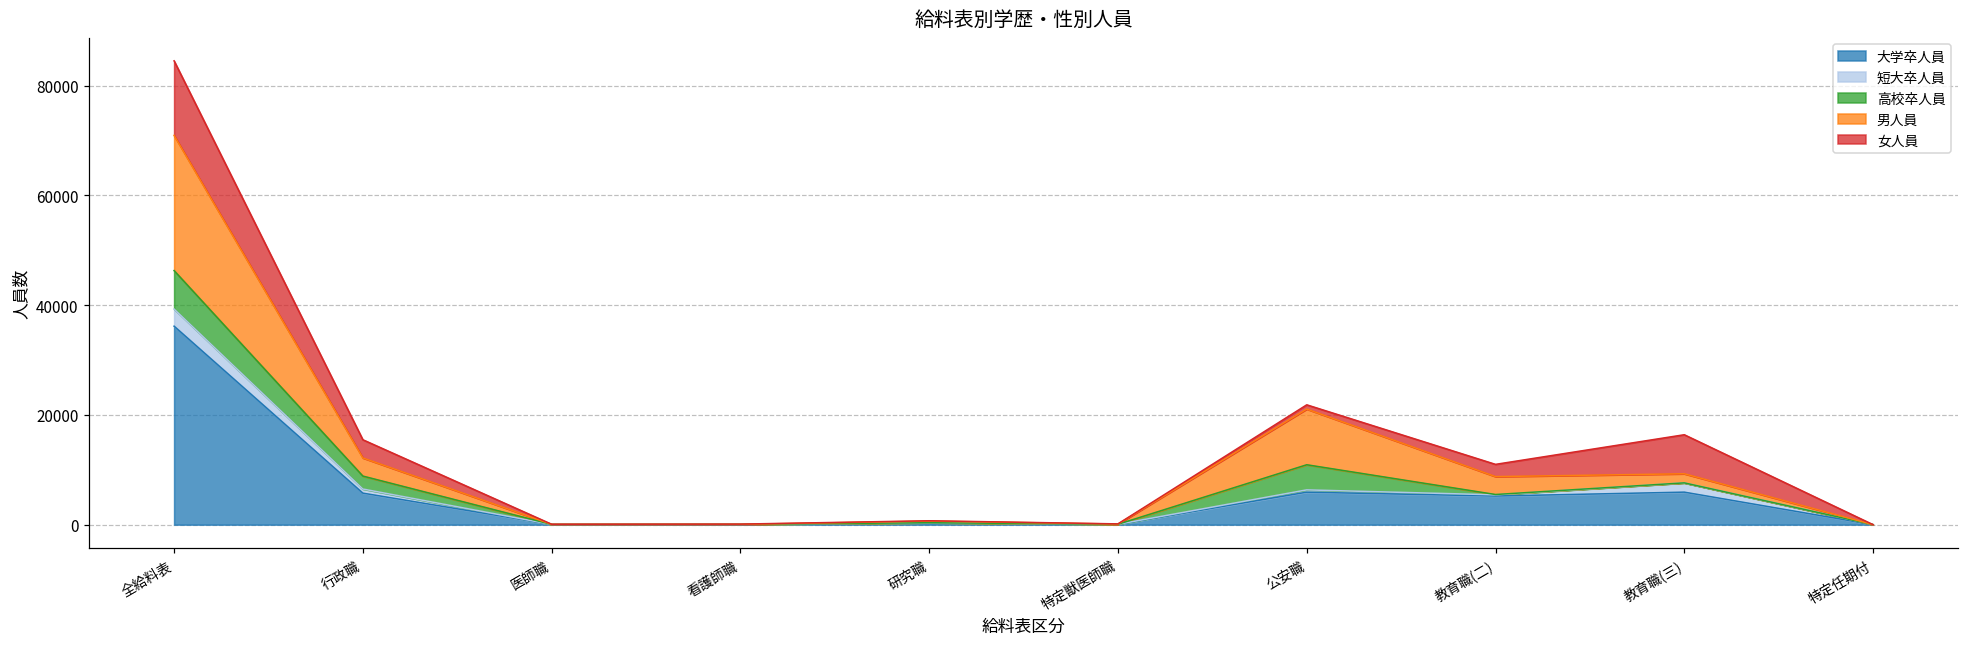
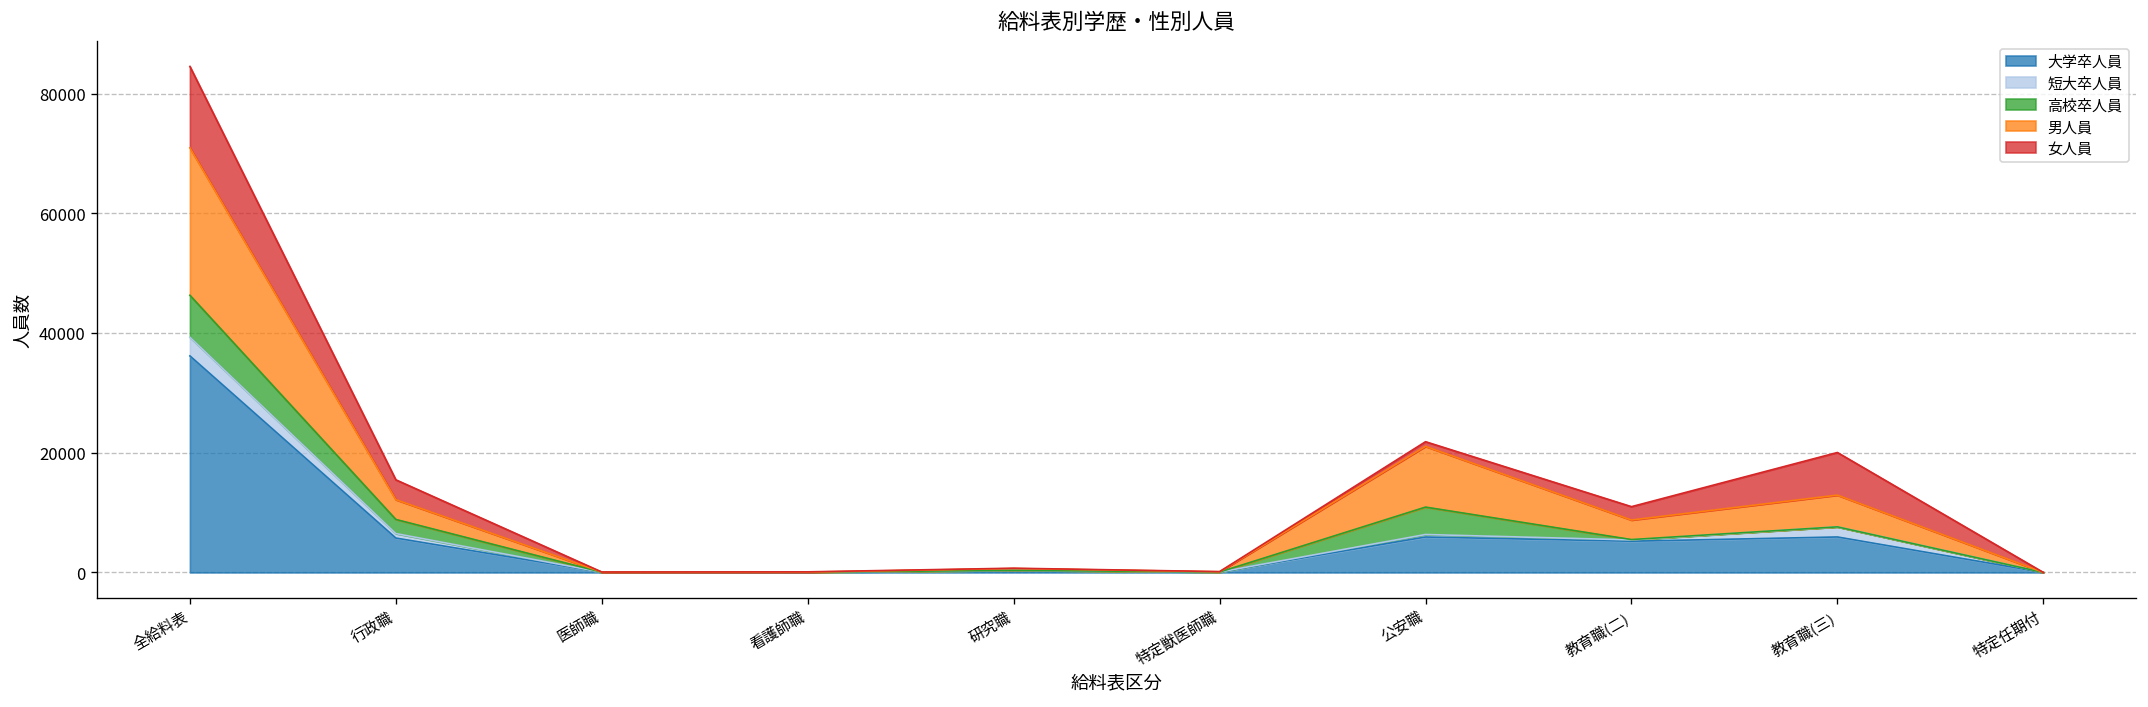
  {
    "大学卒人員": {
      "全給料表": 36000,
      "行政職": 6000,
      "教育職(三)": 6000
    },
    "短大卒人員": {
      "全給料表": 3000,
      "行政職": 1000
    },
    "高校卒人員": {
      "全給料表": 7000,
      "行政職": 2000,
      "公安職": 5000
    },
    "男人員": {
      "全給料表": 25000,
      "行政職": 3000,
      "公安職": 10000,
      "教育職(二)": 3000,
-     "教育職(三)": 2000
+     "教育職(三)": 5000
    },
    "女人員": {
      "全給料表": 14000,
      "行政職": 3000,
      "公安職": 1000,
      "教育職(二)": 2000,
      "教育職(三)": 7000
    }
  }
